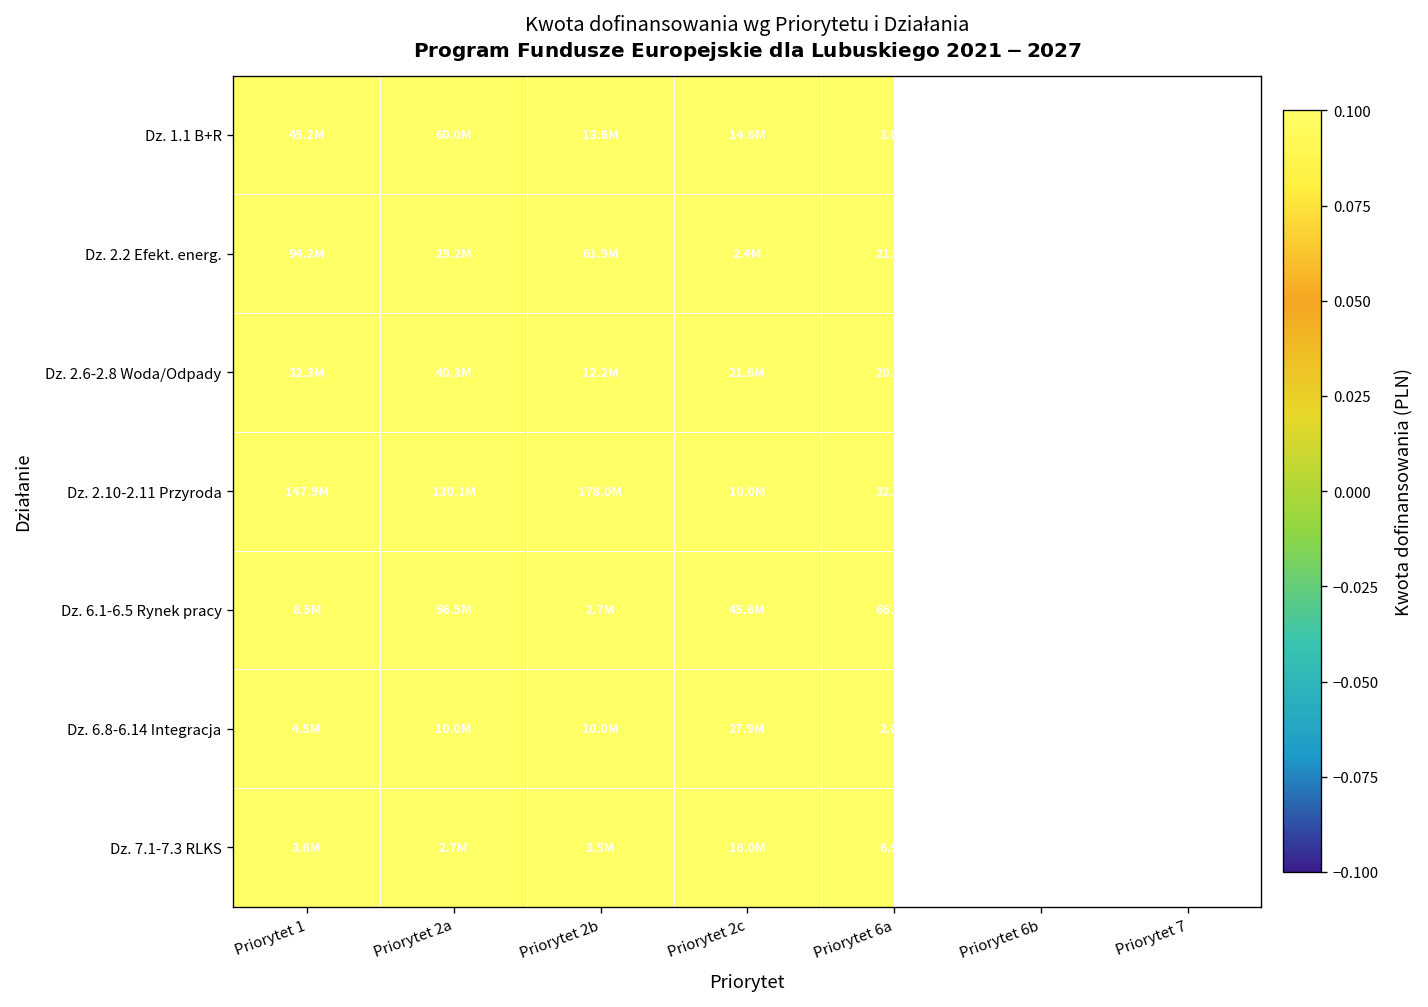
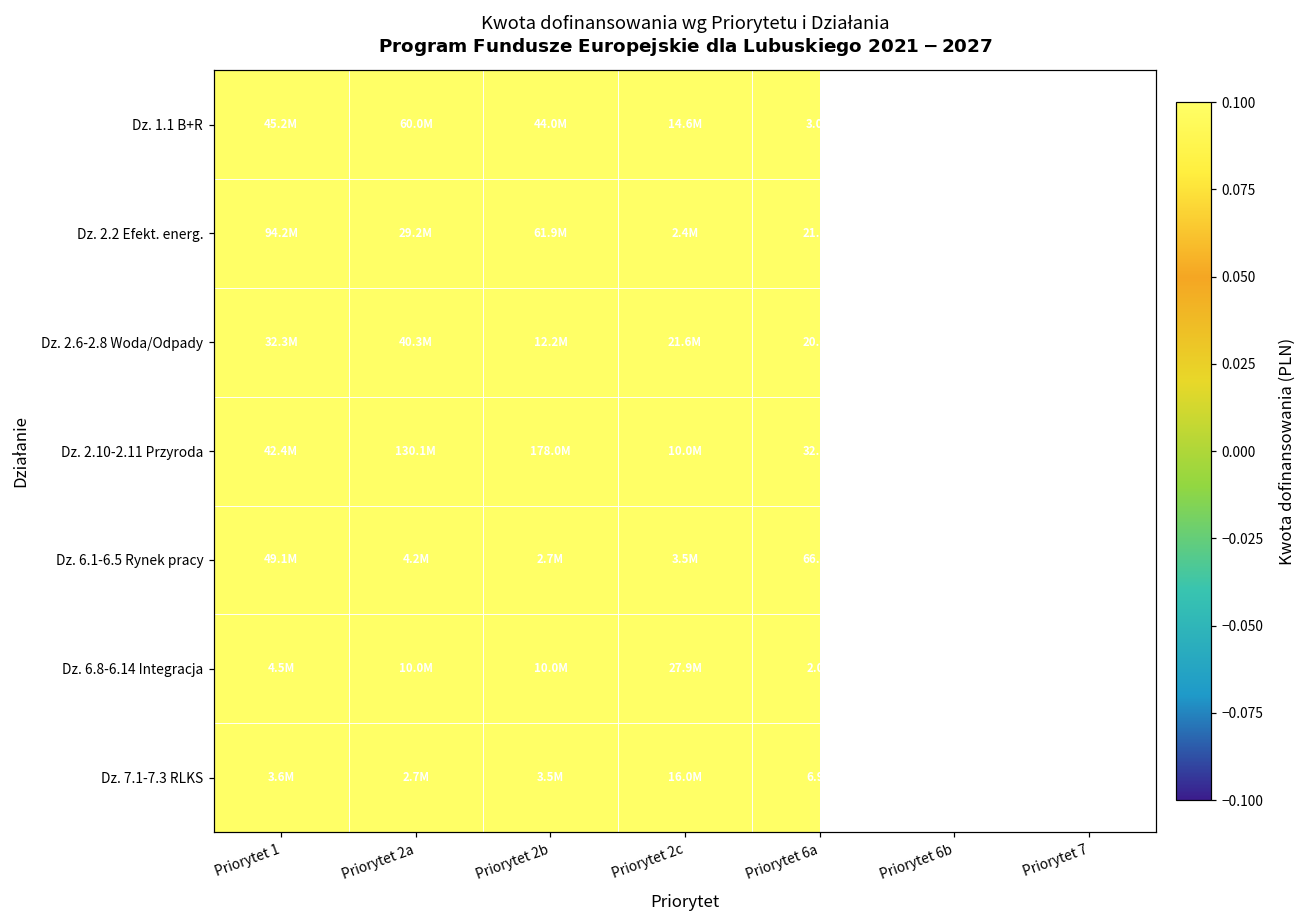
  {
    "Dz. 1.1 B+R": {
      "Priorytet 1": "45.2M",
      "Priorytet 2a": "60.0M",
-     "Priorytet 2b": "13.6M",
+     "Priorytet 2b": "44.0M",
      "Priorytet 2c": "14.6M"
    },
    "Dz. 2.2 Efekt. energ.": {
      "Priorytet 1": "94.2M",
      "Priorytet 2a": "29.2M",
      "Priorytet 2b": "61.9M",
      "Priorytet 2c": "2.4M"
    },
    "Dz. 2.6-2.8 Woda/Odpady": {
      "Priorytet 1": "32.3M",
      "Priorytet 2a": "40.3M",
      "Priorytet 2b": "12.2M",
      "Priorytet 2c": "21.6M"
    },
    "Dz. 2.10-2.11 Przyroda": {
-     "Priorytet 1": "147.9M",
+     "Priorytet 1": "42.4M",
      "Priorytet 2a": "130.1M",
      "Priorytet 2b": "178.0M",
      "Priorytet 2c": "10.0M"
    },
    "Dz. 6.1-6.5 Rynek pracy": {
-     "Priorytet 1": "8.5M",
-     "Priorytet 2a": "56.5M",
+     "Priorytet 1": "49.1M",
+     "Priorytet 2a": "4.2M",
      "Priorytet 2b": "2.7M",
-     "Priorytet 2c": "45.6M"
+     "Priorytet 2c": "3.5M"
    },
    "Dz. 6.8-6.14 Integracja": {
      "Priorytet 1": "4.5M",
      "Priorytet 2a": "10.0M",
      "Priorytet 2b": "10.0M",
      "Priorytet 2c": "27.9M"
    },
    "Dz. 7.1-7.3 RLKS": {
      "Priorytet 1": "3.6M",
      "Priorytet 2a": "2.7M",
      "Priorytet 2b": "3.5M",
      "Priorytet 2c": "16.0M"
    }
  }
